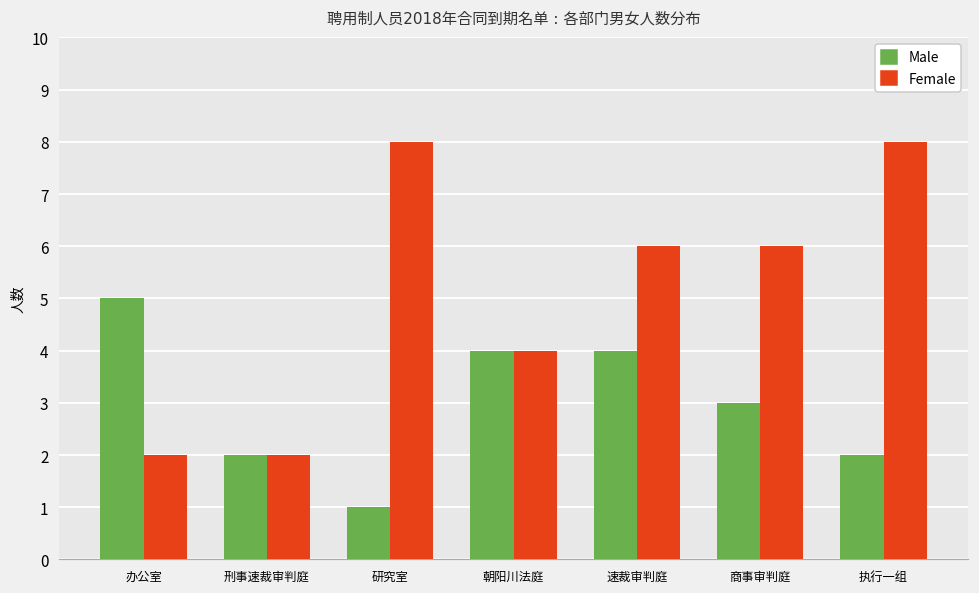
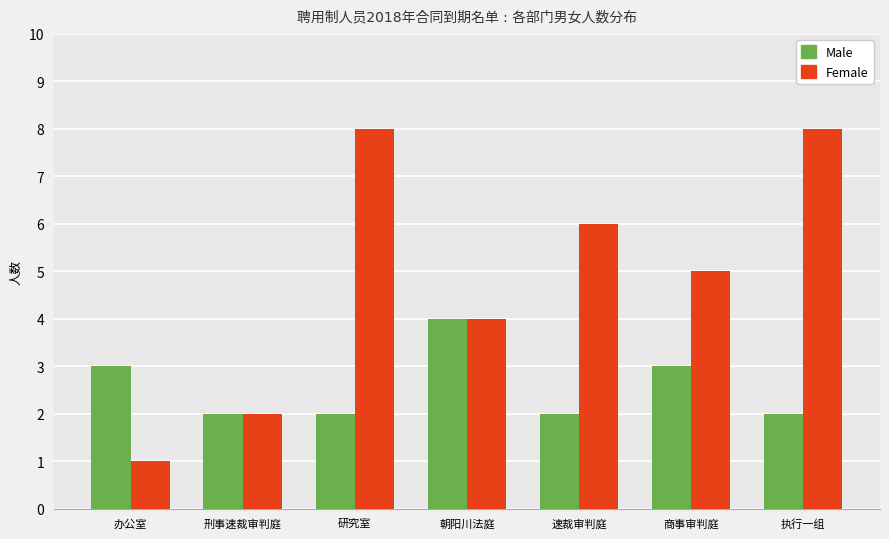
  {
    "Male": {
-     "办公室": 5,
+     "办公室": 3,
      "刑事速裁审判庭": 2,
-     "研究室": 1,
+     "研究室": 2,
      "朝阳川法庭": 4,
-     "速裁审判庭": 4,
+     "速裁审判庭": 2,
      "商事审判庭": 3,
      "执行一组": 2
    },
    "Female": {
-     "办公室": 2,
+     "办公室": 1,
      "刑事速裁审判庭": 2,
      "研究室": 8,
      "朝阳川法庭": 4,
      "速裁审判庭": 6,
-     "商事审判庭": 6,
+     "商事审判庭": 5,
      "执行一组": 8
    }
  }
